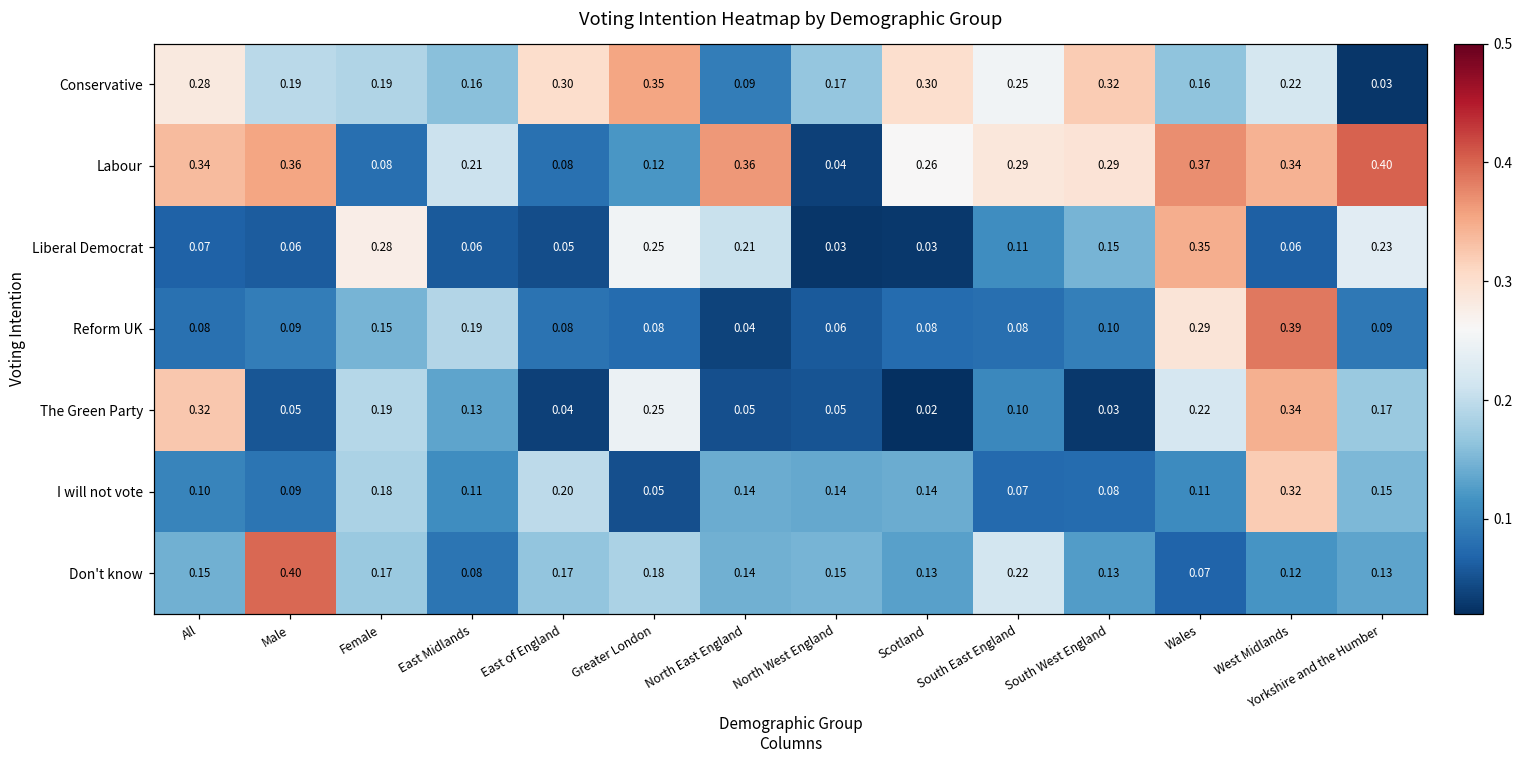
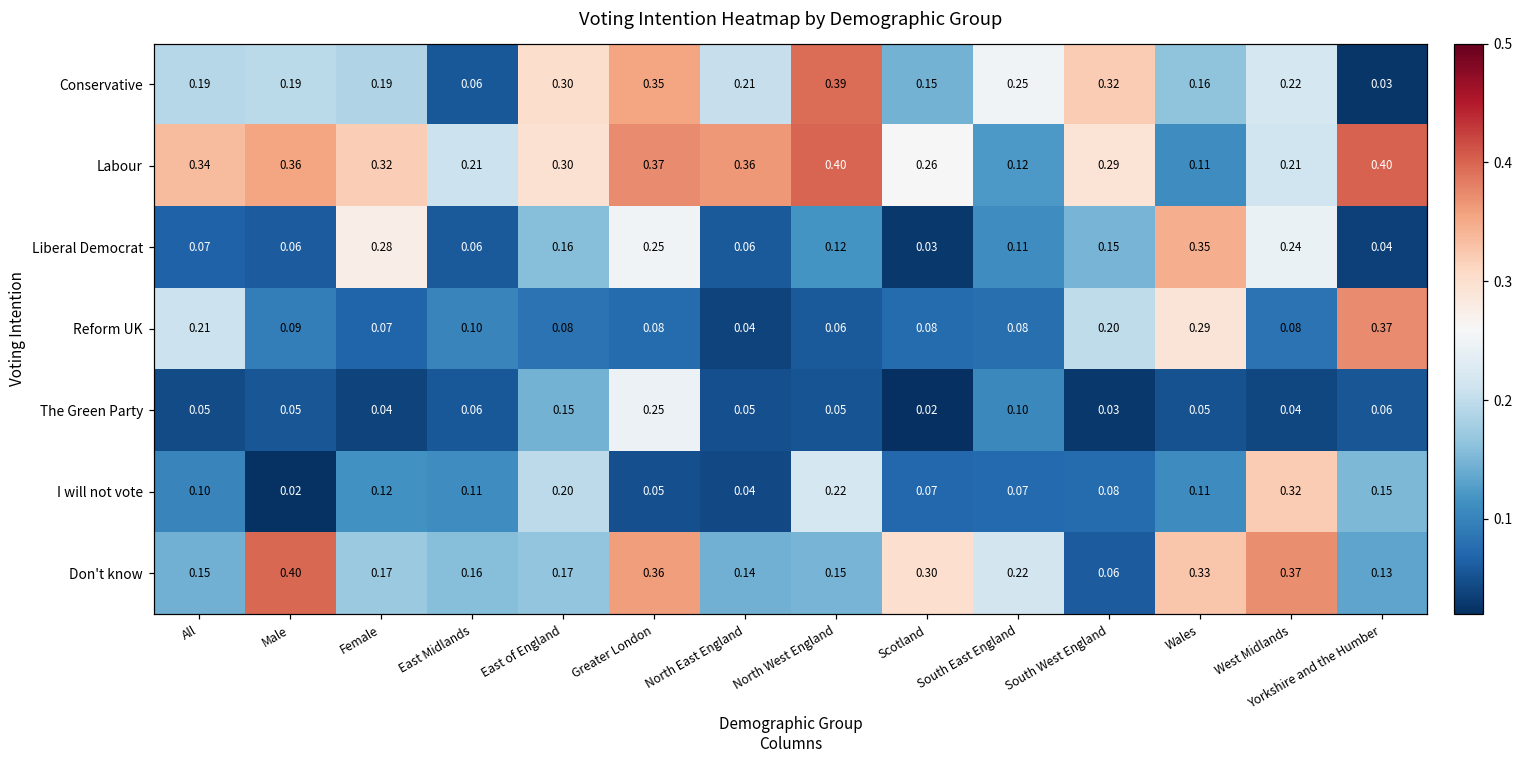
  {
    "Conservative": {
-     "All": 0.28,
+     "All": 0.19,
      "Male": 0.19,
      "Female": 0.19,
-     "East Midlands": 0.16,
+     "East Midlands": 0.06,
      "East of England": 0.30,
      "Greater London": 0.35,
-     "North East England": 0.09,
-     "North West England": 0.17,
-     "Scotland": 0.30,
+     "North East England": 0.21,
+     "North West England": 0.39,
+     "Scotland": 0.15,
      "South East England": 0.25,
      "South West England": 0.32,
      "Wales": 0.16,
      "West Midlands": 0.22,
      "Yorkshire and the Humber": 0.03
    },
    "Labour": {
      "All": 0.34,
      "Male": 0.36,
-     "Female": 0.08,
+     "Female": 0.32,
      "East Midlands": 0.21,
-     "East of England": 0.08,
-     "Greater London": 0.12,
+     "East of England": 0.30,
+     "Greater London": 0.37,
      "North East England": 0.36,
-     "North West England": 0.04,
+     "North West England": 0.40,
      "Scotland": 0.26,
-     "South East England": 0.29,
+     "South East England": 0.12,
      "South West England": 0.29,
-     "Wales": 0.37,
-     "West Midlands": 0.34,
+     "Wales": 0.11,
+     "West Midlands": 0.21,
      "Yorkshire and the Humber": 0.40
    },
    "Liberal Democrat": {
      "All": 0.07,
      "Male": 0.06,
      "Female": 0.28,
      "East Midlands": 0.06,
-     "East of England": 0.05,
+     "East of England": 0.16,
      "Greater London": 0.25,
-     "North East England": 0.21,
-     "North West England": 0.03,
+     "North East England": 0.06,
+     "North West England": 0.12,
      "Scotland": 0.03,
      "South East England": 0.11,
      "South West England": 0.15,
      "Wales": 0.35,
-     "West Midlands": 0.06,
-     "Yorkshire and the Humber": 0.23
+     "West Midlands": 0.24,
+     "Yorkshire and the Humber": 0.04
    },
    "Reform UK": {
-     "All": 0.08,
+     "All": 0.21,
      "Male": 0.09,
-     "Female": 0.15,
-     "East Midlands": 0.19,
+     "Female": 0.07,
+     "East Midlands": 0.10,
      "East of England": 0.08,
      "Greater London": 0.08,
      "North East England": 0.04,
      "North West England": 0.06,
      "Scotland": 0.08,
      "South East England": 0.08,
-     "South West England": 0.10,
+     "South West England": 0.20,
      "Wales": 0.29,
-     "West Midlands": 0.39,
-     "Yorkshire and the Humber": 0.09
+     "West Midlands": 0.08,
+     "Yorkshire and the Humber": 0.37
    },
    "The Green Party": {
-     "All": 0.32,
+     "All": 0.05,
      "Male": 0.05,
-     "Female": 0.19,
-     "East Midlands": 0.13,
-     "East of England": 0.04,
+     "Female": 0.04,
+     "East Midlands": 0.06,
+     "East of England": 0.15,
      "Greater London": 0.25,
      "North East England": 0.05,
      "North West England": 0.05,
      "Scotland": 0.02,
      "South East England": 0.10,
      "South West England": 0.03,
-     "Wales": 0.22,
-     "West Midlands": 0.34,
-     "Yorkshire and the Humber": 0.17
+     "Wales": 0.05,
+     "West Midlands": 0.04,
+     "Yorkshire and the Humber": 0.06
    },
    "I will not vote": {
      "All": 0.10,
-     "Male": 0.09,
-     "Female": 0.18,
+     "Male": 0.02,
+     "Female": 0.12,
      "East Midlands": 0.11,
      "East of England": 0.20,
      "Greater London": 0.05,
-     "North East England": 0.14,
-     "North West England": 0.14,
-     "Scotland": 0.14,
+     "North East England": 0.04,
+     "North West England": 0.22,
+     "Scotland": 0.07,
      "South East England": 0.07,
      "South West England": 0.08,
      "Wales": 0.11,
      "West Midlands": 0.32,
      "Yorkshire and the Humber": 0.15
    },
    "Don't know": {
      "All": 0.15,
      "Male": 0.40,
      "Female": 0.17,
-     "East Midlands": 0.08,
+     "East Midlands": 0.16,
      "East of England": 0.17,
-     "Greater London": 0.18,
+     "Greater London": 0.36,
      "North East England": 0.14,
      "North West England": 0.15,
-     "Scotland": 0.13,
+     "Scotland": 0.30,
      "South East England": 0.22,
-     "South West England": 0.13,
-     "Wales": 0.07,
-     "West Midlands": 0.12,
+     "South West England": 0.06,
+     "Wales": 0.33,
+     "West Midlands": 0.37,
      "Yorkshire and the Humber": 0.13
    }
  }
